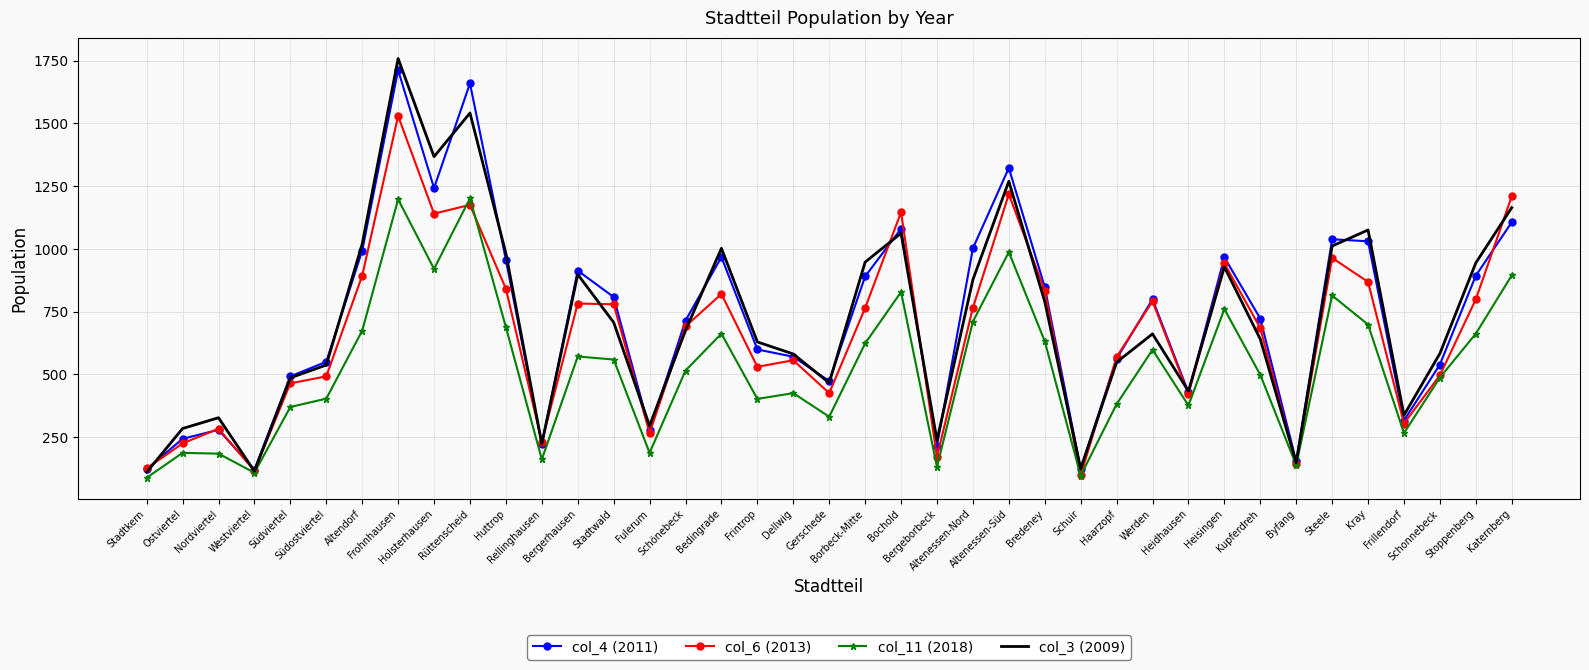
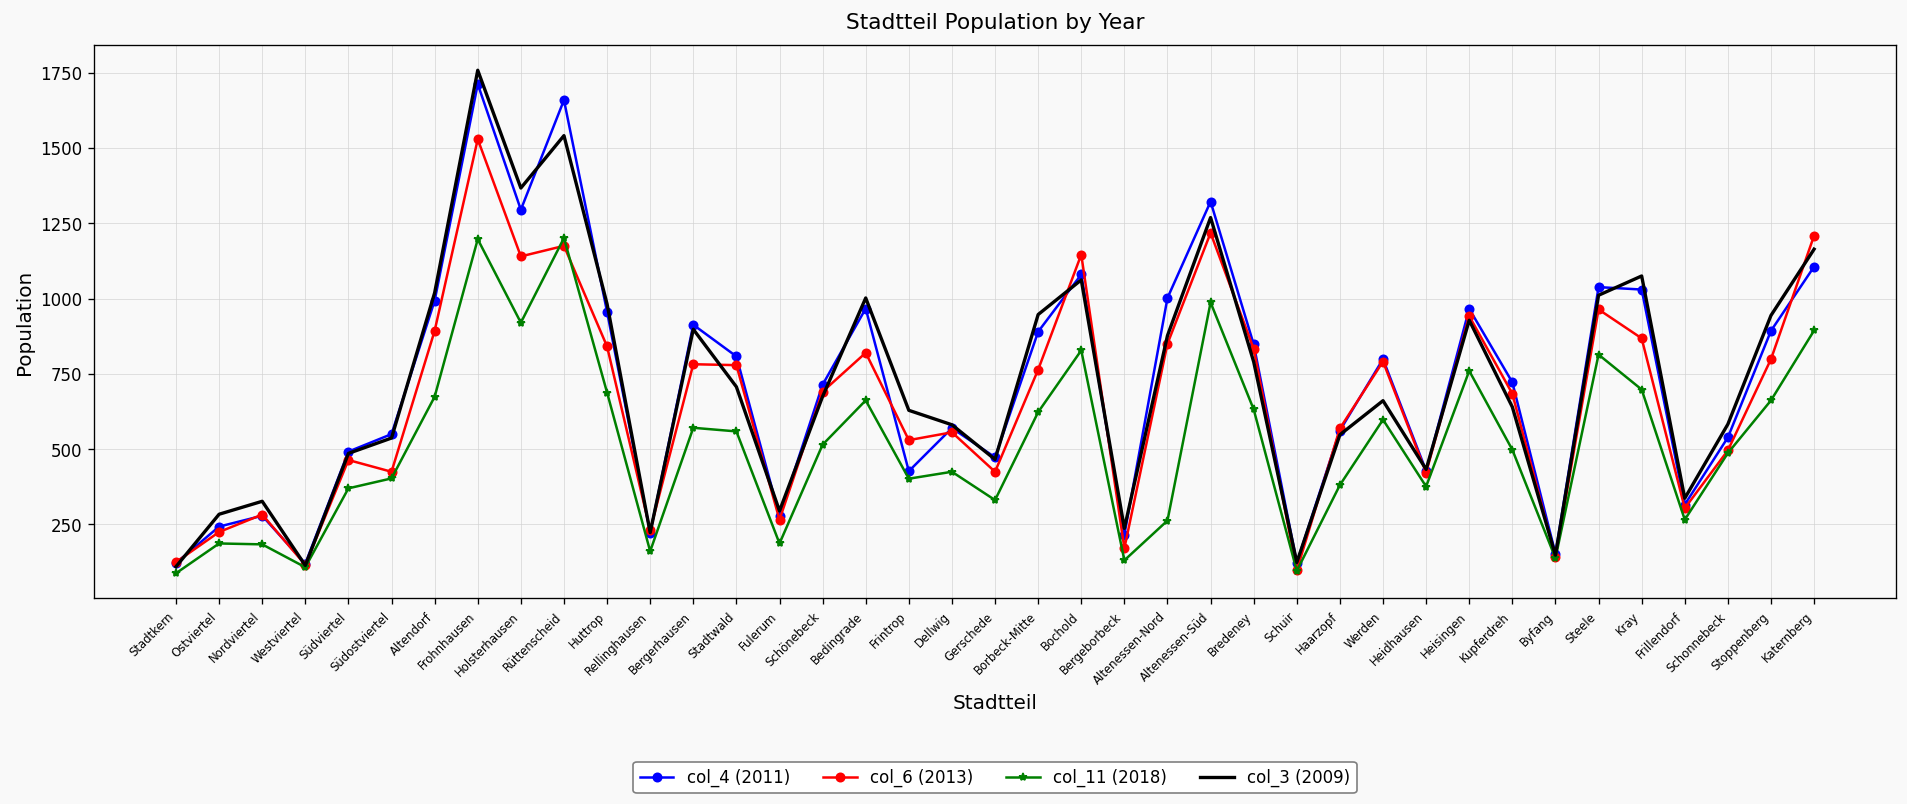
  {
    "col_4 (2011)": {
      "Ostviertel": 240,
      "Südostviertel": 550,
      "Altendorf": 990,
      "Frohnhausen": 1710,
-     "Holsterhausen": 1240,
+     "Holsterhausen": 1300,
      "Rüttenscheid": 1660,
      "Huttrop": 960,
      "Bergerhausen": 910,
      "Stadtwald": 810,
      "Fulerum": 280,
      "Schönebeck": 710,
      "Bedingrade": 970,
-     "Frintrop": 600,
+     "Frintrop": 430,
      "Dellwig": 570,
      "Borbeck-Mitte": 890,
      "Bochold": 1080,
      "Bergeborbeck": 220,
      "Altenessen-Nord": 1000,
      "Altenessen-Süd": 1320,
      "Bredeney": 850,
      "Heisingen": 970,
      "Kupferdreh": 720,
      "Steele": 1040,
      "Kray": 1030,
      "Frillendorf": 320,
      "Schonnebeck": 540,
      "Stoppenberg": 890,
      "Katernberg": 1110
    },
    "col_6 (2013)": {
      "Ostviertel": 230,
      "Südviertel": 460,
-     "Südostviertel": 490,
+     "Südostviertel": 430,
      "Altendorf": 890,
      "Frohnhausen": 1530,
      "Holsterhausen": 1140,
      "Rüttenscheid": 1180,
      "Huttrop": 840,
      "Bergerhausen": 780,
      "Stadtwald": 780,
      "Fulerum": 270,
      "Schönebeck": 690,
      "Bedingrade": 820,
      "Frintrop": 530,
      "Dellwig": 560,
      "Gerschede": 430,
      "Borbeck-Mitte": 760,
      "Bochold": 1150,
      "Bergeborbeck": 170,
-     "Altenessen-Nord": 770,
+     "Altenessen-Nord": 850,
      "Altenessen-Süd": 1220,
      "Bredeney": 830,
      "Heisingen": 940,
      "Kupferdreh": 680,
      "Steele": 960,
      "Kray": 870,
      "Frillendorf": 300,
      "Stoppenberg": 800,
      "Katernberg": 1210
    },
    "col_11 (2018)": {
      "Stadtkern": 90,
      "Ostviertel": 190,
      "Nordviertel": 180,
      "Südviertel": 370,
      "Südostviertel": 400,
      "Altendorf": 670,
      "Frohnhausen": 1200,
      "Holsterhausen": 920,
      "Rüttenscheid": 1200,
      "Huttrop": 690,
      "Rellinghausen": 160,
      "Bergerhausen": 570,
      "Stadtwald": 560,
      "Fulerum": 190,
      "Schönebeck": 520,
      "Bedingrade": 660,
      "Frintrop": 400,
      "Dellwig": 430,
      "Gerschede": 330,
      "Borbeck-Mitte": 620,
      "Bochold": 830,
      "Bergeborbeck": 130,
-     "Altenessen-Nord": 710,
+     "Altenessen-Nord": 260,
      "Altenessen-Süd": 990,
      "Bredeney": 630,
      "Haarzopf": 380,
      "Werden": 600,
      "Heidhausen": 380,
      "Heisingen": 760,
      "Kupferdreh": 500,
      "Steele": 810,
      "Kray": 700,
      "Frillendorf": 270,
      "Stoppenberg": 660,
      "Katernberg": 890
    },
    "col_3 (2009)": {
      "Stadtkern": 110,
      "Ostviertel": 280,
      "Nordviertel": 330,
      "Südostviertel": 540,
      "Altendorf": 1020,
      "Frohnhausen": 1760,
      "Holsterhausen": 1370,
      "Rüttenscheid": 1540,
      "Huttrop": 980,
      "Bergerhausen": 900,
      "Stadtwald": 710,
      "Fulerum": 300,
      "Schönebeck": 680,
      "Bedingrade": 1000,
      "Frintrop": 630,
      "Dellwig": 580,
      "Borbeck-Mitte": 950,
      "Bochold": 1060,
      "Bergeborbeck": 240,
      "Altenessen-Nord": 880,
      "Altenessen-Süd": 1270,
      "Bredeney": 790,
      "Haarzopf": 550,
      "Werden": 660,
      "Heisingen": 930,
      "Kupferdreh": 640,
      "Steele": 1010,
      "Kray": 1080,
      "Frillendorf": 340,
      "Schonnebeck": 580,
      "Stoppenberg": 940,
      "Katernberg": 1160
    }
  }
